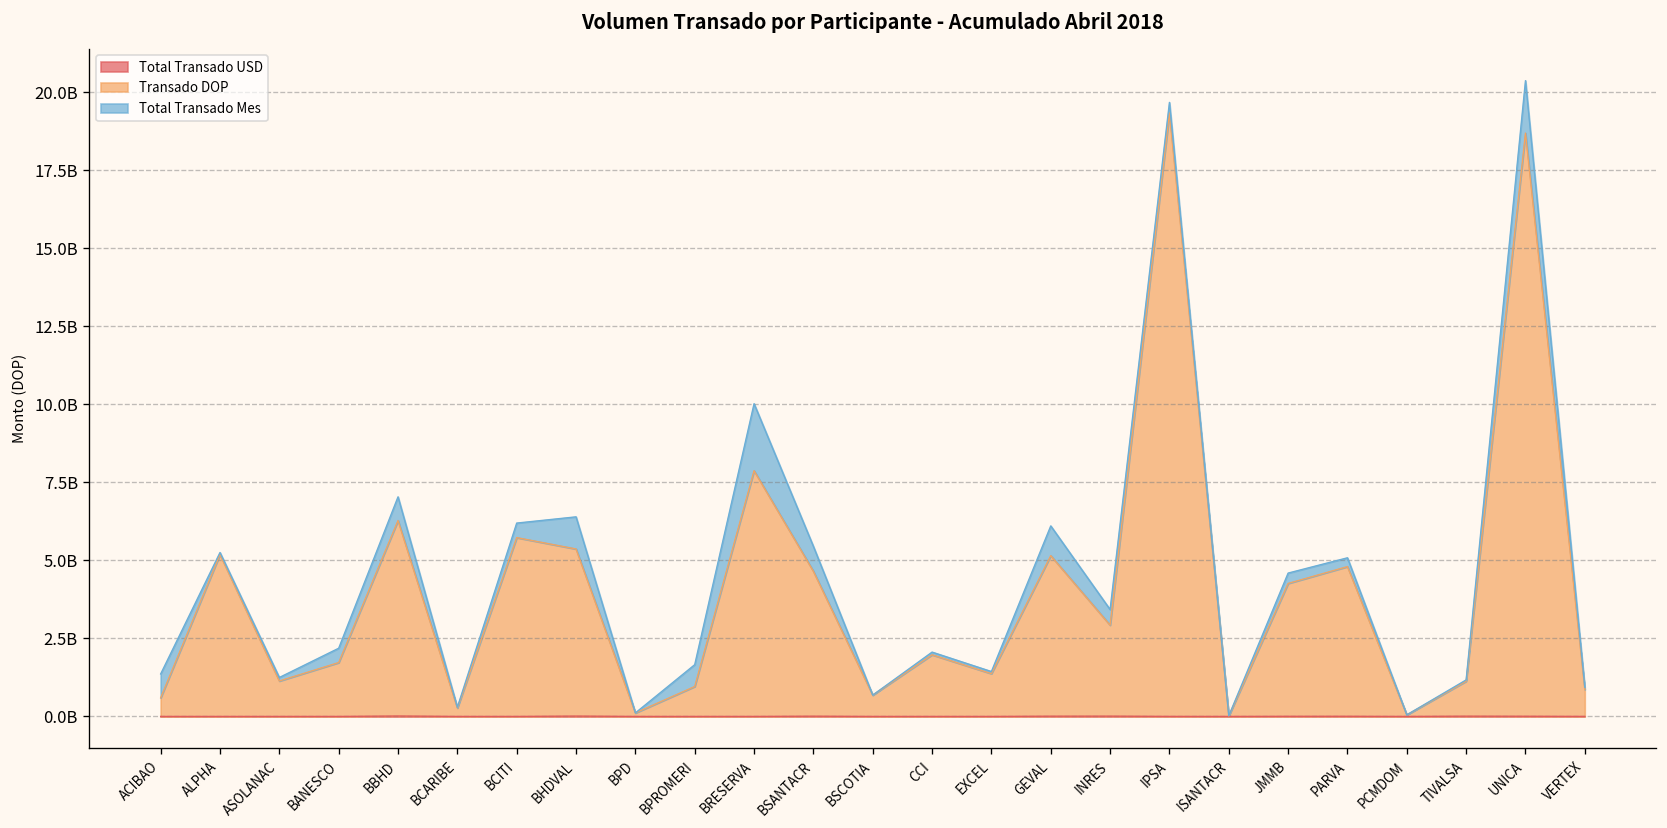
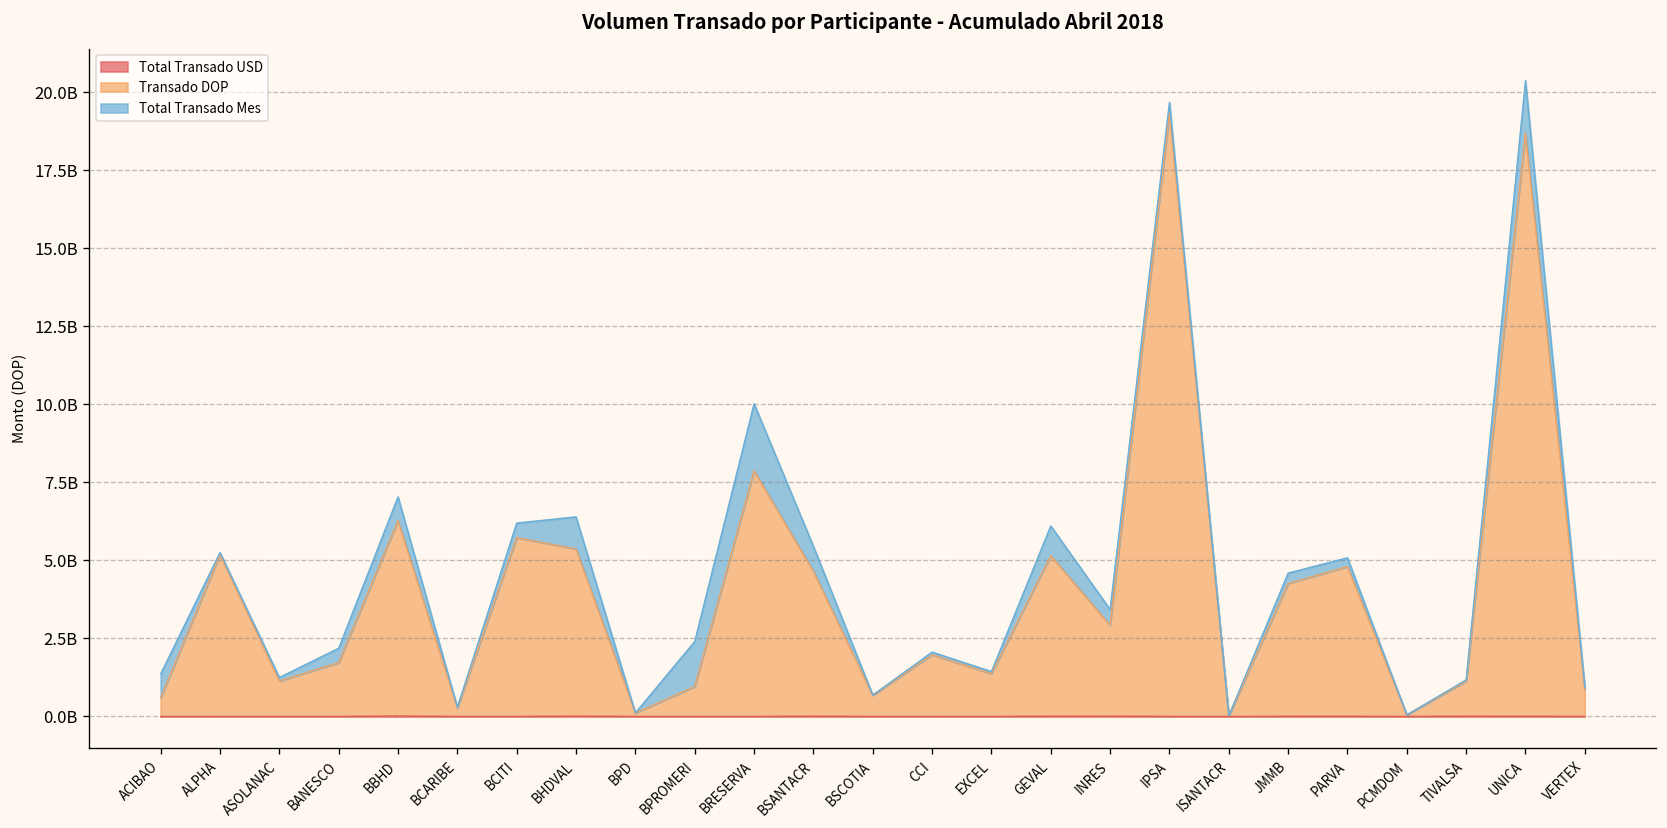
  {
    "Total Transado USD": {
      "ACIBAO": 0,
      "ALPHA": 0,
      "ASOLANAC": 0,
      "BANESCO": 0,
      "BBHD": 0,
      "BCARIBE": 0,
      "BCITI": 0,
      "BHDVAL": 0,
      "BPD": 0,
      "BPROMERI": 0,
      "BRESERVA": 0,
      "BSANTACR": 0,
      "BSCOTIA": 0,
      "CCI": 0,
      "EXCEL": 0,
      "GEVAL": 0,
      "INRES": 0,
      "IPSA": 0,
      "JMMB": 0,
      "PARVA": 0,
      "TIVALSA": 0,
      "UNICA": 0,
      "VERTEX": 0
    },
    "Transado DOP": {
      "ACIBAO": 600000000,
      "ASOLANAC": 1100000000,
      "BANESCO": 1700000000,
      "BBHD": 6300000000,
      "BCITI": 5700000000,
      "BHDVAL": 5400000000,
      "BPROMERI": 1000000000,
      "BRESERVA": 7900000000,
      "BSANTACR": 4600000000,
      "GEVAL": 5100000000,
      "INRES": 2900000000,
      "IPSA": 19300000000,
      "JMMB": 4300000000,
      "PARVA": 4800000000,
      "UNICA": 18700000000
    },
    "Total Transado Mes": {
      "ACIBAO": 800000000,
      "ASOLANAC": 100000000,
      "BANESCO": 500000000,
      "BBHD": 800000000,
      "BCITI": 500000000,
      "BHDVAL": 1000000000,
-     "BPROMERI": 700000000,
+     "BPROMERI": 1400000000,
      "BRESERVA": 2100000000,
      "BSANTACR": 800000000,
      "GEVAL": 1000000000,
      "INRES": 500000000,
      "IPSA": 300000000,
      "JMMB": 300000000,
      "PARVA": 300000000,
      "UNICA": 1700000000
    }
  }
